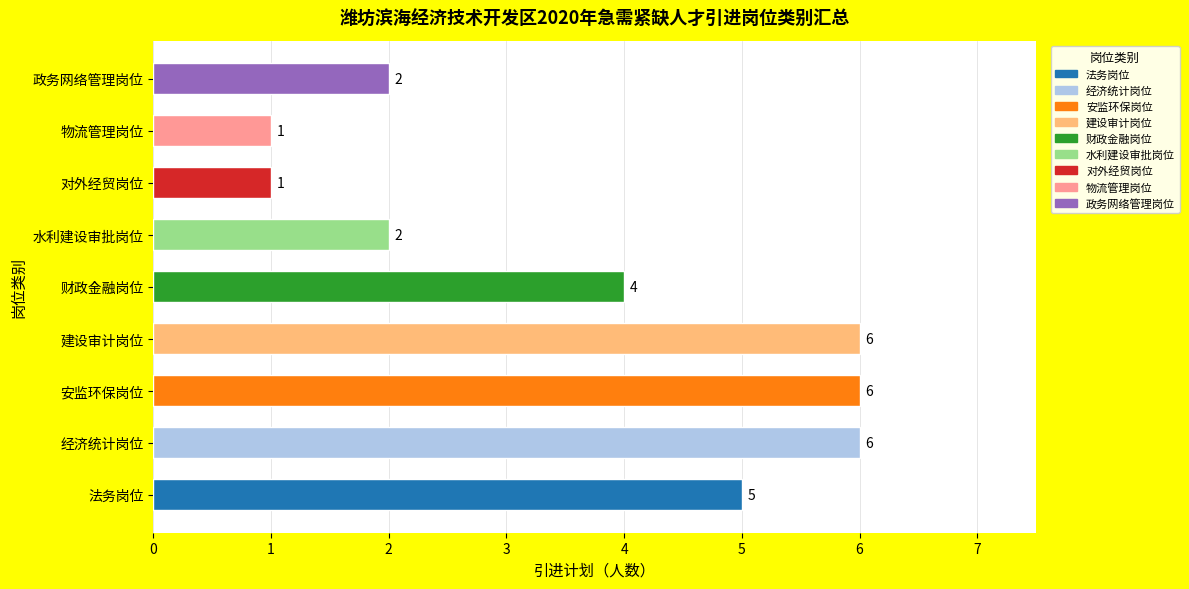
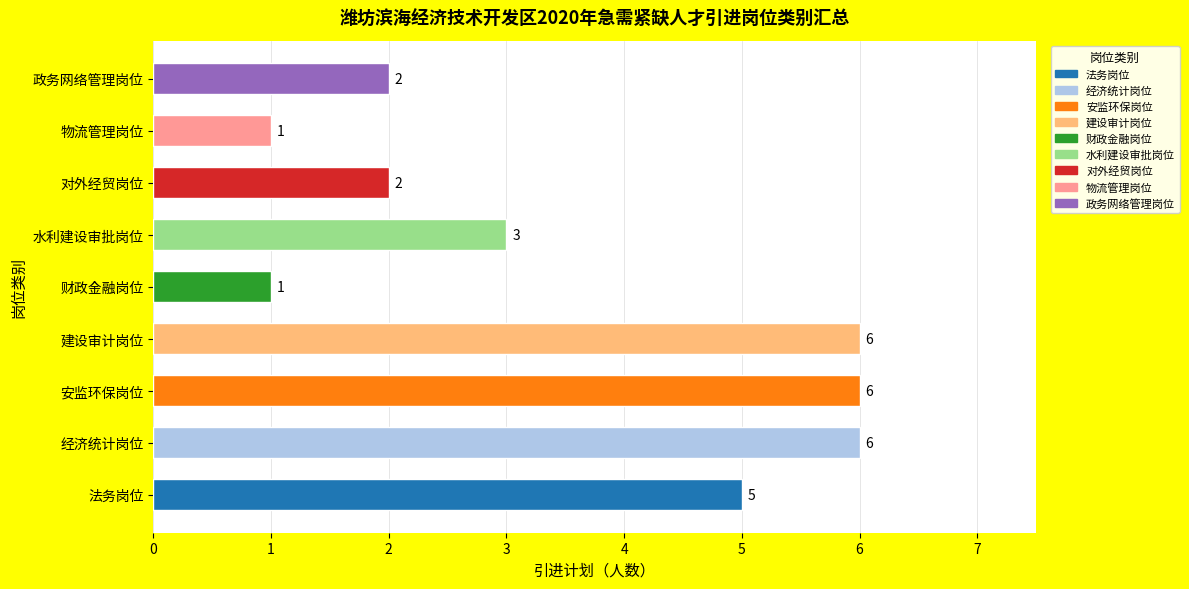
  {
    "政务网络管理岗位": 2,
    "物流管理岗位": 1,
-   "对外经贸岗位": 1,
-   "水利建设审批岗位": 2,
-   "财政金融岗位": 4,
+   "对外经贸岗位": 2,
+   "水利建设审批岗位": 3,
+   "财政金融岗位": 1,
    "建设审计岗位": 6,
    "安监环保岗位": 6,
    "经济统计岗位": 6,
    "法务岗位": 5
  }
